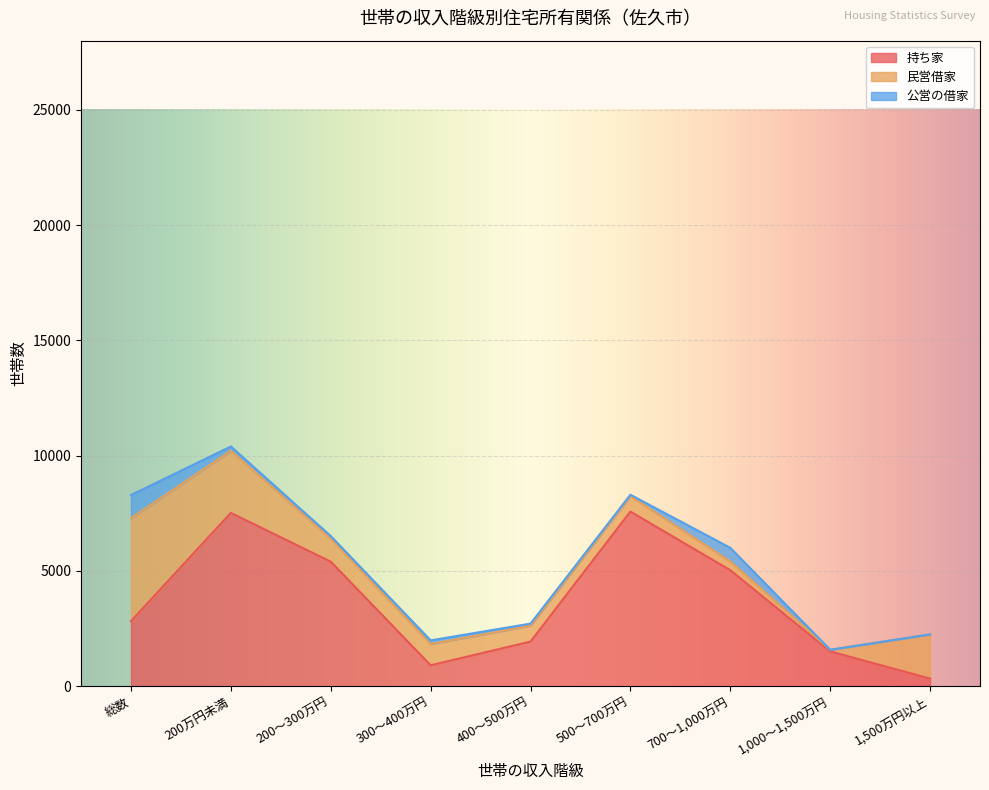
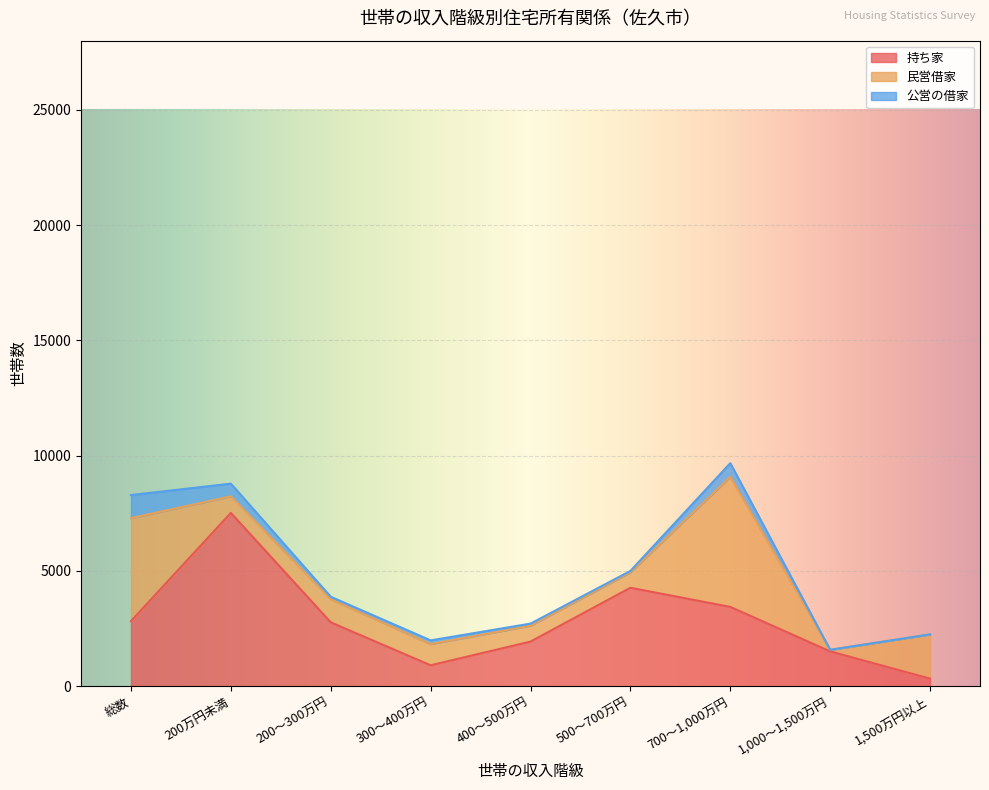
  {
    "持ち家": {
      "総数": 2800,
      "200万円未満": 7500,
-     "200～300万円": 5400,
+     "200～300万円": 2800,
      "300～400万円": 900,
      "400～500万円": 1900,
-     "500～700万円": 7600,
-     "700～1,000万円": 5000,
+     "500～700万円": 4300,
+     "700～1,000万円": 3400,
      "1,500万円以上": 300
    },
    "民営借家": {
      "総数": 4500,
-     "200万円未満": 2700,
+     "200万円未満": 700,
      "300～400万円": 900,
-     "700～1,000万円": 400
+     "700～1,000万円": 5600
    },
    "公営の借家": {
      "総数": 1000,
-     "200万円未満": 200,
+     "200万円未満": 600,
      "300～400万円": 200,
      "700～1,000万円": 600
    }
  }
